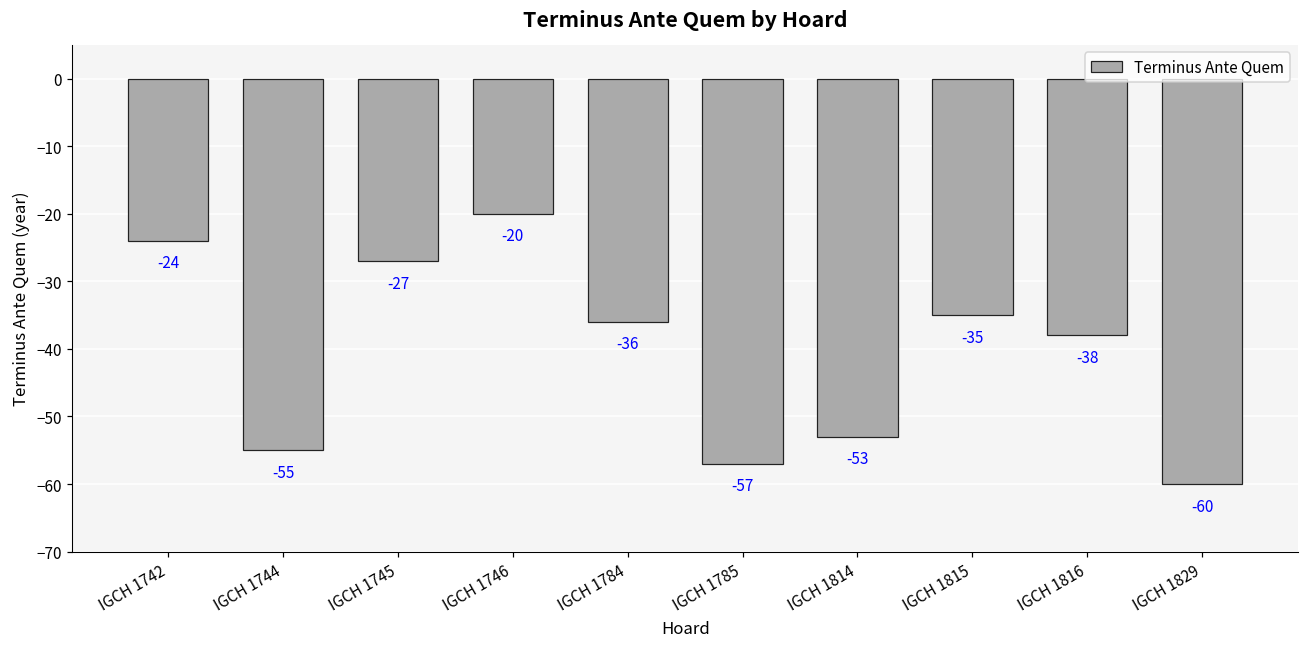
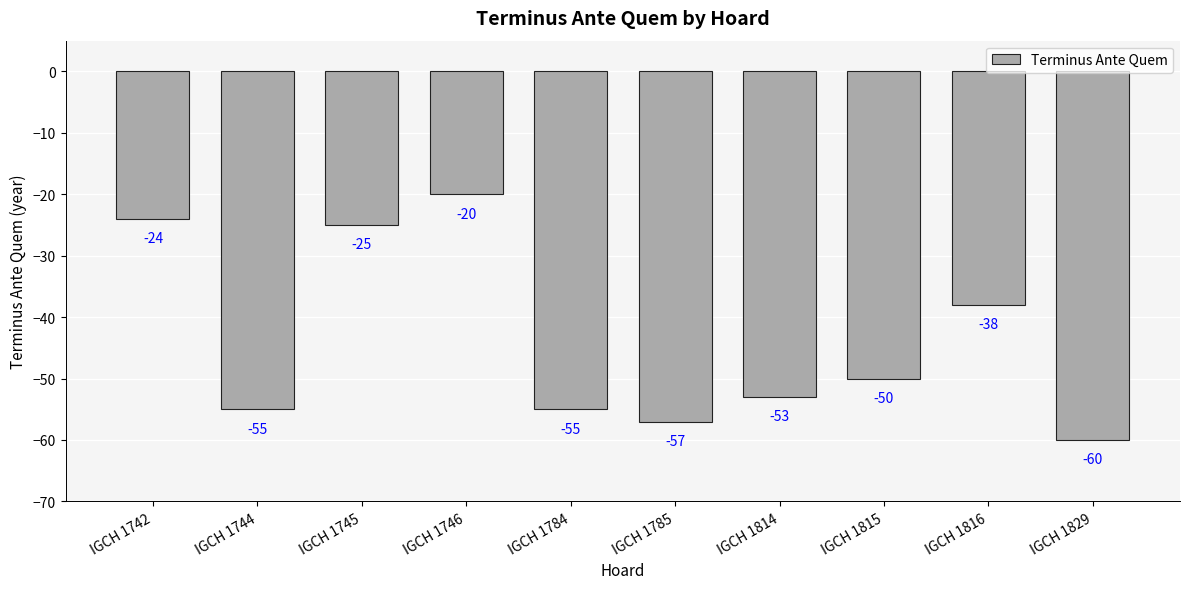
  {
    "IGCH 1742": -24,
    "IGCH 1744": -55,
-   "IGCH 1745": -27,
+   "IGCH 1745": -25,
    "IGCH 1746": -20,
-   "IGCH 1784": -36,
+   "IGCH 1784": -55,
    "IGCH 1785": -57,
    "IGCH 1814": -53,
-   "IGCH 1815": -35,
+   "IGCH 1815": -50,
    "IGCH 1816": -38,
    "IGCH 1829": -60
  }
